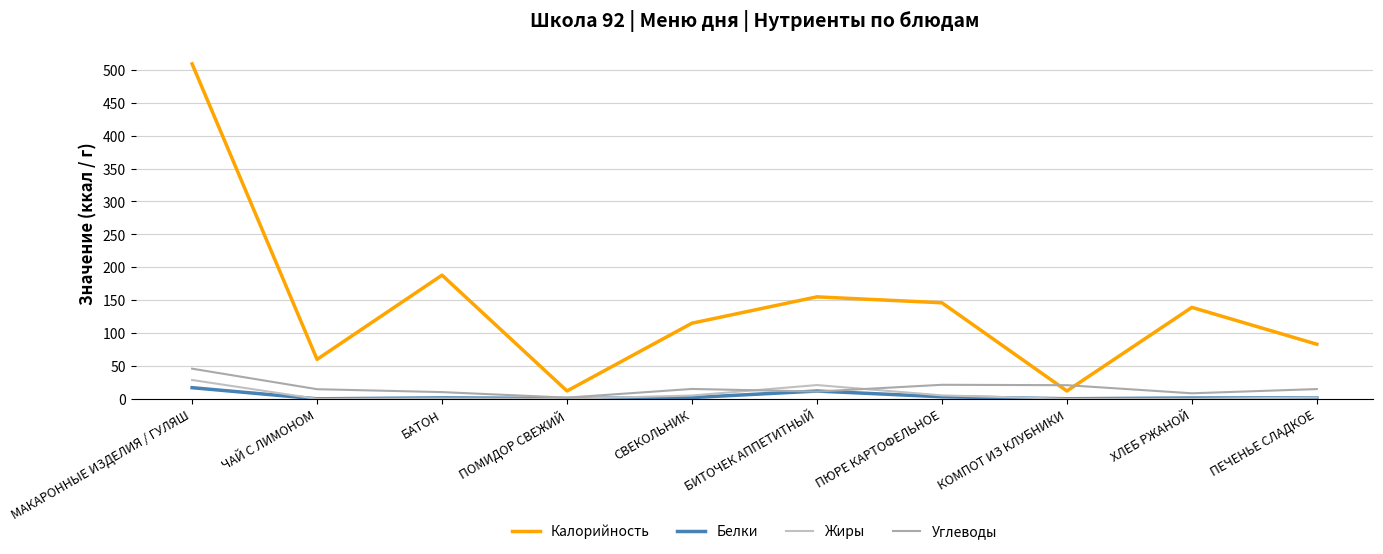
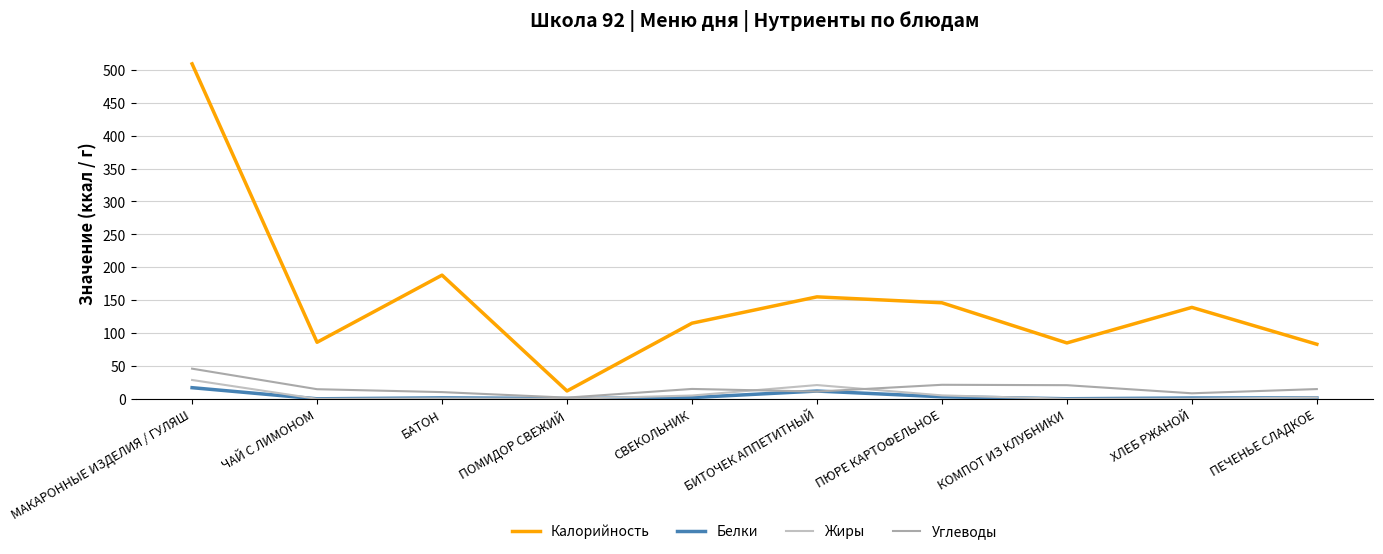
  {
    "Калорийность": {
      "МАКАРОННЫЕ ИЗДЕЛИЯ / ГУЛЯШ": 510,
-     "ЧАЙ С ЛИМОНОМ": 60,
+     "ЧАЙ С ЛИМОНОМ": 90,
      "БАТОН": 190,
      "ПОМИДОР СВЕЖИЙ": 10,
      "СВЕКОЛЬНИК": 120,
      "БИТОЧЕК АППЕТИТНЫЙ": 160,
      "ПЮРЕ КАРТОФЕЛЬНОЕ": 150,
-     "КОМПОТ ИЗ КЛУБНИКИ": 10,
+     "КОМПОТ ИЗ КЛУБНИКИ": 90,
      "ХЛЕБ РЖАНОЙ": 140,
      "ПЕЧЕНЬЕ СЛАДКОЕ": 80
    },
    "Белки": {
      "МАКАРОННЫЕ ИЗДЕЛИЯ / ГУЛЯШ": 20
    }
  }
